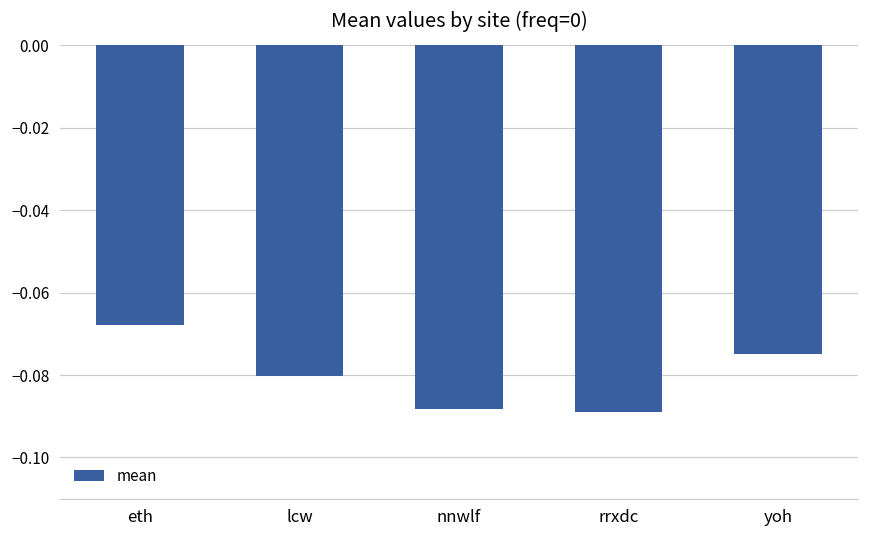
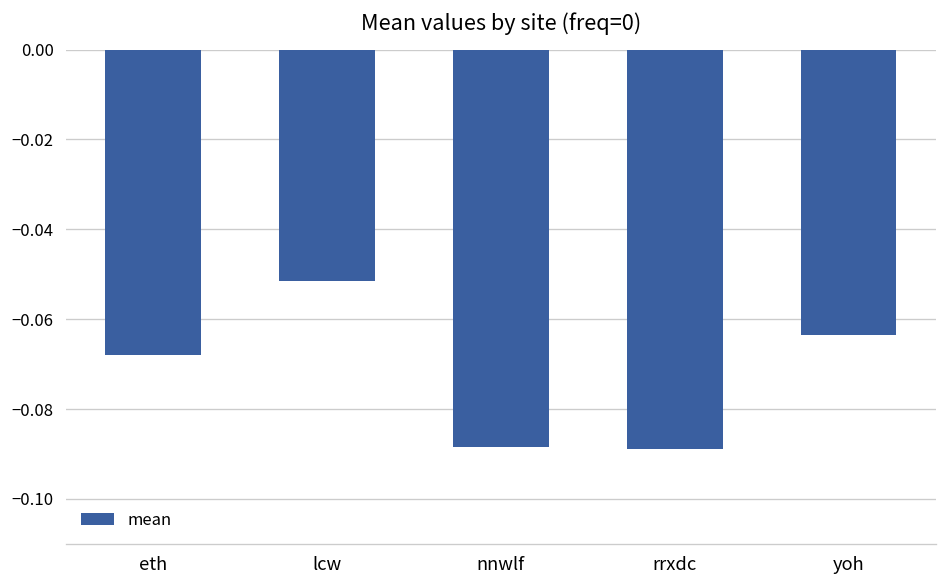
  {
    "eth": -0.068,
-   "lcw": -0.080,
+   "lcw": -0.051,
    "nnwlf": -0.088,
    "rrxdc": -0.089,
-   "yoh": -0.075
+   "yoh": -0.064
  }
